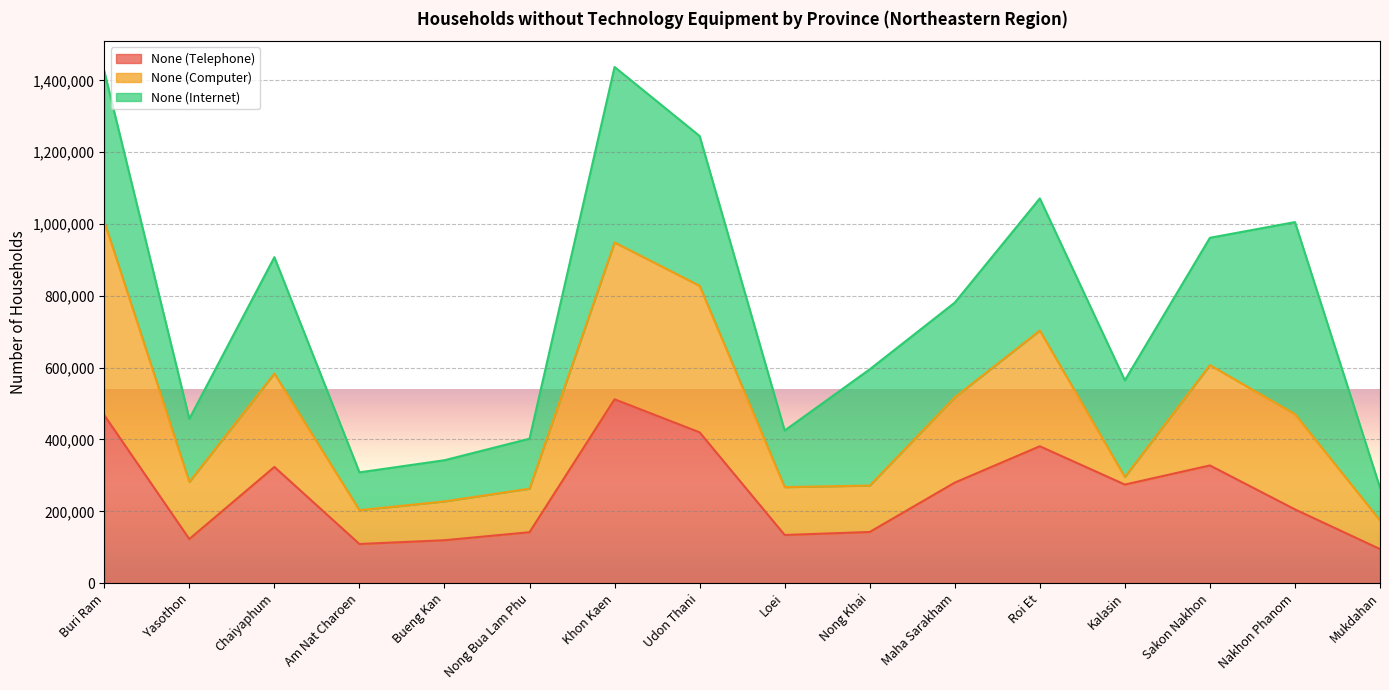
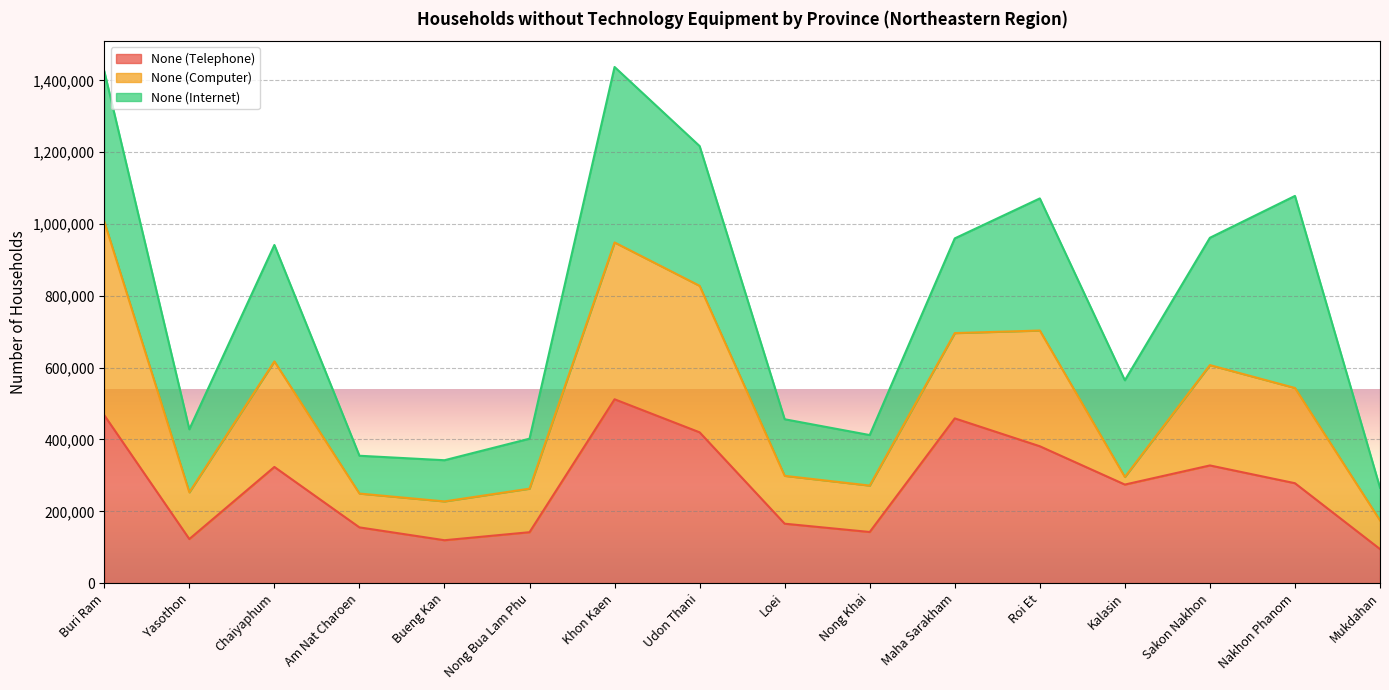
  {
    "None (Telephone)": {
      "Buri Ram": "470,000",
      "Yasothon": "120,000",
      "Chaiyaphum": "320,000",
-     "Am Nat Charoen": "110,000",
+     "Am Nat Charoen": "160,000",
      "Bueng Kan": "120,000",
      "Nong Bua Lam Phu": "140,000",
      "Khon Kaen": "510,000",
      "Udon Thani": "420,000",
-     "Loei": "130,000",
+     "Loei": "170,000",
      "Nong Khai": "140,000",
-     "Maha Sarakham": "280,000",
+     "Maha Sarakham": "460,000",
      "Roi Et": "380,000",
      "Kalasin": "270,000",
      "Sakon Nakhon": "330,000",
-     "Nakhon Phanom": "210,000",
+     "Nakhon Phanom": "280,000",
      "Mukdahan": "90,000"
    },
    "None (Computer)": {
      "Buri Ram": "540,000",
-     "Yasothon": "160,000",
-     "Chaiyaphum": "260,000",
+     "Yasothon": "130,000",
+     "Chaiyaphum": "290,000",
      "Am Nat Charoen": "90,000",
      "Bueng Kan": "110,000",
      "Nong Bua Lam Phu": "120,000",
      "Khon Kaen": "440,000",
      "Udon Thani": "410,000",
      "Loei": "130,000",
      "Nong Khai": "130,000",
      "Maha Sarakham": "240,000",
      "Roi Et": "320,000",
      "Kalasin": "20,000",
      "Sakon Nakhon": "280,000",
      "Nakhon Phanom": "270,000",
      "Mukdahan": "80,000"
    },
    "None (Internet)": {
      "Buri Ram": "420,000",
      "Yasothon": "180,000",
      "Chaiyaphum": "320,000",
      "Am Nat Charoen": "110,000",
      "Bueng Kan": "110,000",
      "Nong Bua Lam Phu": "140,000",
      "Khon Kaen": "490,000",
-     "Udon Thani": "420,000",
+     "Udon Thani": "390,000",
      "Loei": "160,000",
-     "Nong Khai": "320,000",
+     "Nong Khai": "140,000",
      "Maha Sarakham": "260,000",
      "Roi Et": "370,000",
      "Kalasin": "270,000",
      "Sakon Nakhon": "350,000",
      "Nakhon Phanom": "530,000",
      "Mukdahan": "90,000"
    }
  }
